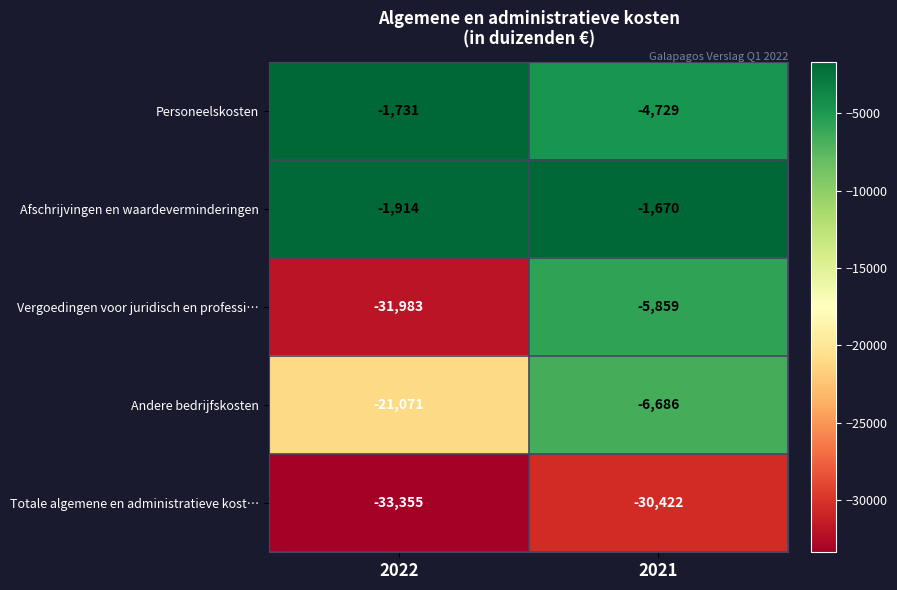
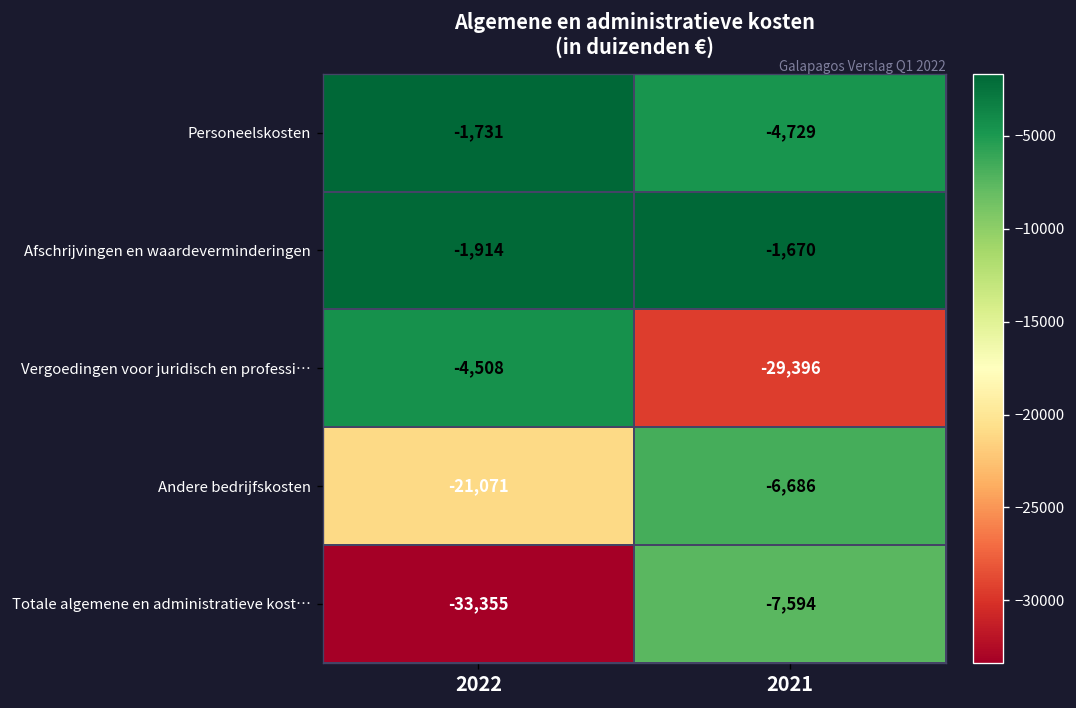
  {
    "Personeelskosten": {
      "2022": "-1,731",
      "2021": "-4,729"
    },
    "Afschrijvingen en waardeverminderingen": {
      "2022": "-1,914",
      "2021": "-1,670"
    },
    "Vergoedingen voor juridisch en professi…": {
-     "2022": "-31,983",
-     "2021": "-5,859"
+     "2022": "-4,508",
+     "2021": "-29,396"
    },
    "Andere bedrijfskosten": {
      "2022": "-21,071",
      "2021": "-6,686"
    },
    "Totale algemene en administratieve kost…": {
      "2022": "-33,355",
-     "2021": "-30,422"
+     "2021": "-7,594"
    }
  }
